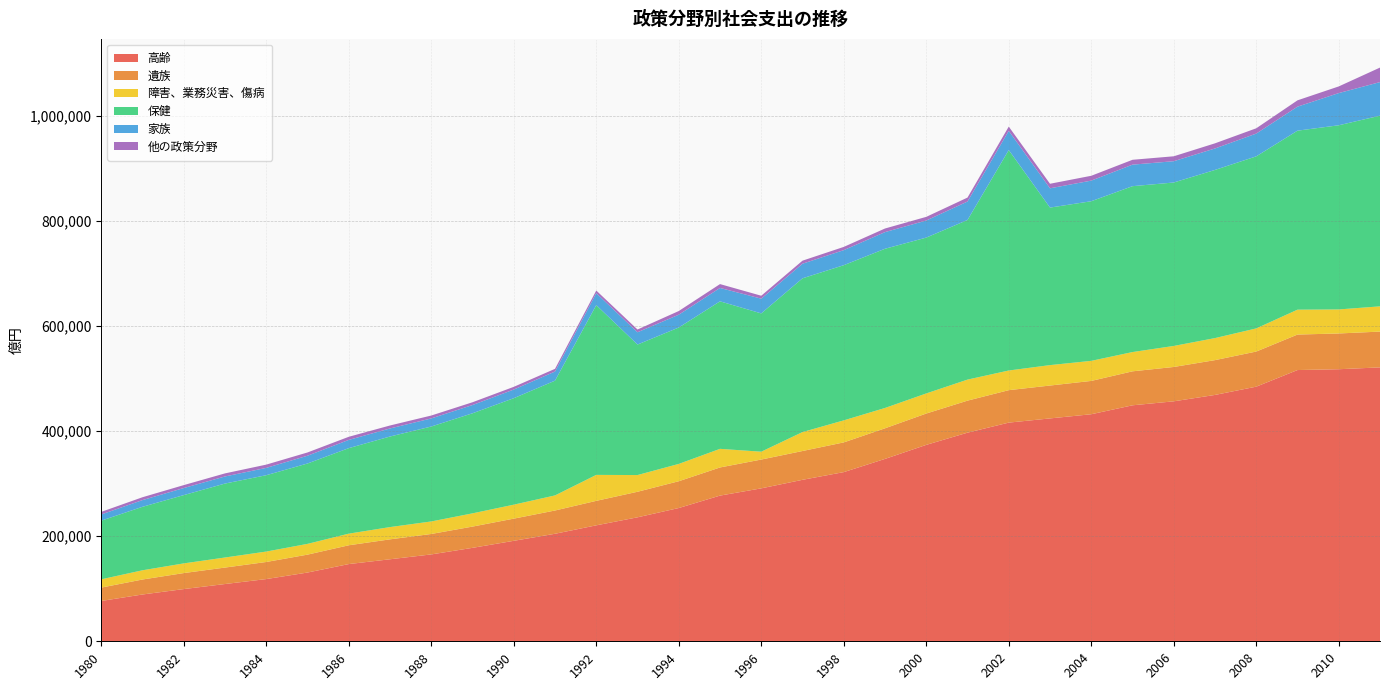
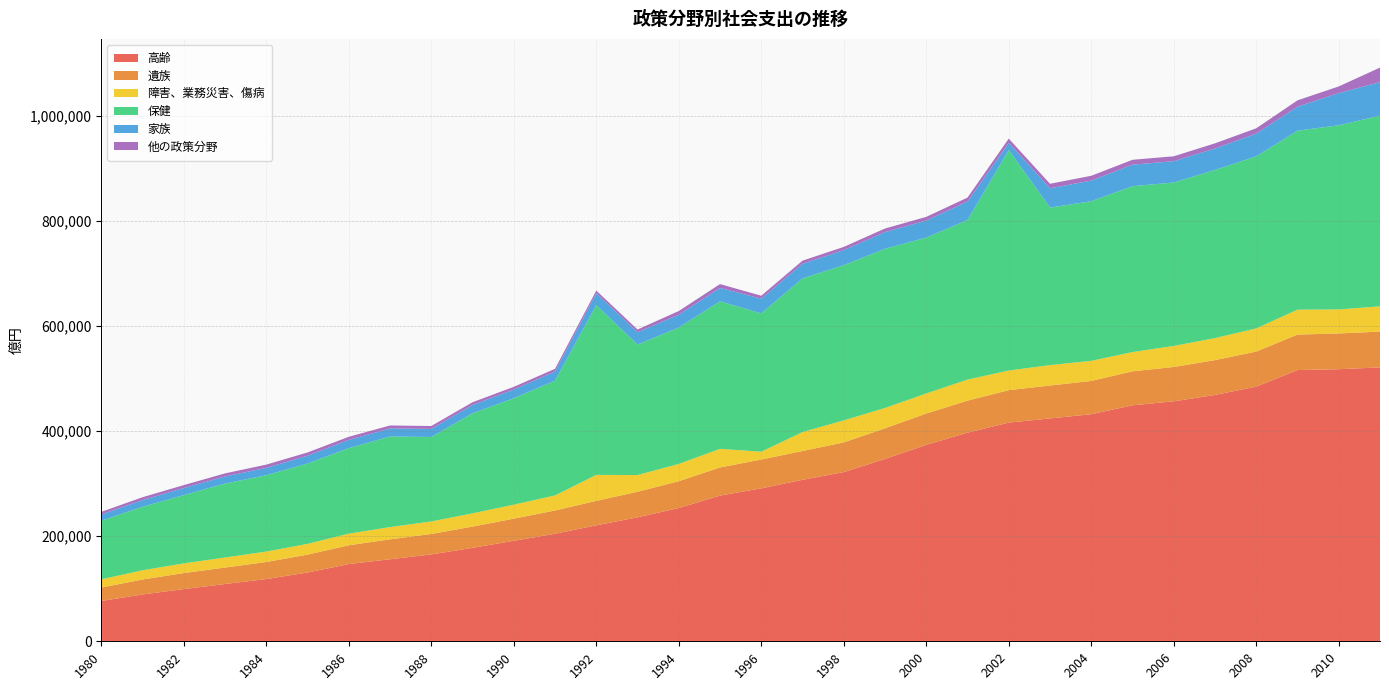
  {
    "障害、業務災害、傷病": {
      "1980": "20,000",
      "1982": "20,000",
      "1984": "20,000",
      "1986": "20,000",
      "1988": "20,000",
      "1990": "30,000",
      "1992": "50,000",
      "1994": "30,000",
      "1996": "10,000",
      "1998": "40,000",
      "2000": "40,000",
      "2002": "40,000",
      "2004": "40,000",
      "2006": "40,000",
      "2008": "40,000",
      "2010": "50,000"
    },
    "保健": {
      "1980": "110,000",
      "1982": "130,000",
      "1984": "150,000",
      "1986": "160,000",
-     "1988": "180,000",
+     "1988": "160,000",
      "1990": "200,000",
      "1992": "320,000",
      "1994": "260,000",
      "1996": "260,000",
      "1998": "300,000",
      "2000": "300,000",
      "2002": "420,000",
      "2004": "300,000",
      "2006": "310,000",
      "2008": "330,000",
      "2010": "350,000"
    },
    "家族": {
      "1980": "10,000",
      "1982": "10,000",
      "1984": "10,000",
      "1986": "20,000",
      "1988": "20,000",
      "1990": "20,000",
      "1992": "20,000",
      "1994": "20,000",
      "1996": "30,000",
      "1998": "30,000",
      "2000": "30,000",
-     "2002": "40,000",
+     "2002": "10,000",
      "2004": "40,000",
      "2006": "40,000",
      "2008": "40,000",
      "2010": "60,000"
    },
    "他の政策分野": {
      "1980": "0",
      "1982": "10,000",
      "1984": "10,000",
      "1986": "10,000",
      "1988": "10,000",
      "1990": "10,000",
      "1992": "10,000",
      "1994": "10,000",
      "1996": "10,000",
      "1998": "10,000",
      "2000": "10,000",
      "2002": "10,000",
      "2004": "10,000",
      "2006": "10,000",
      "2008": "10,000",
      "2010": "10,000"
    }
  }
